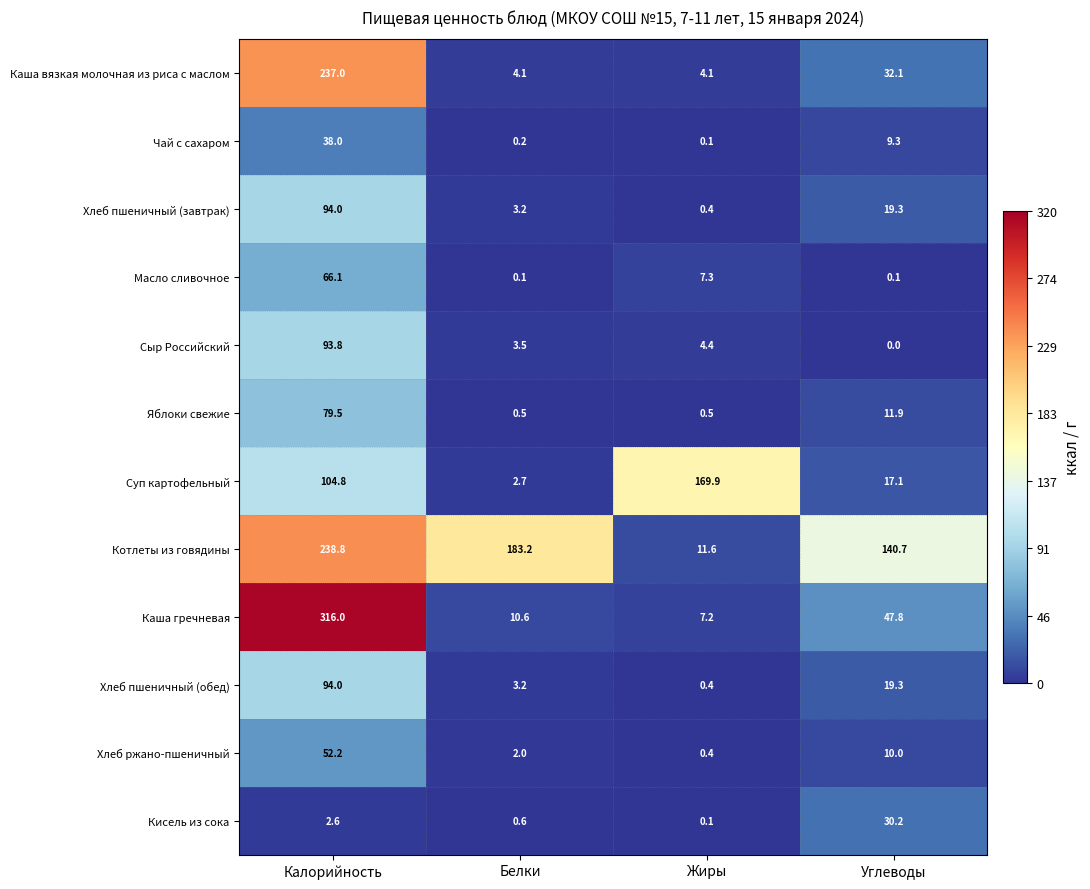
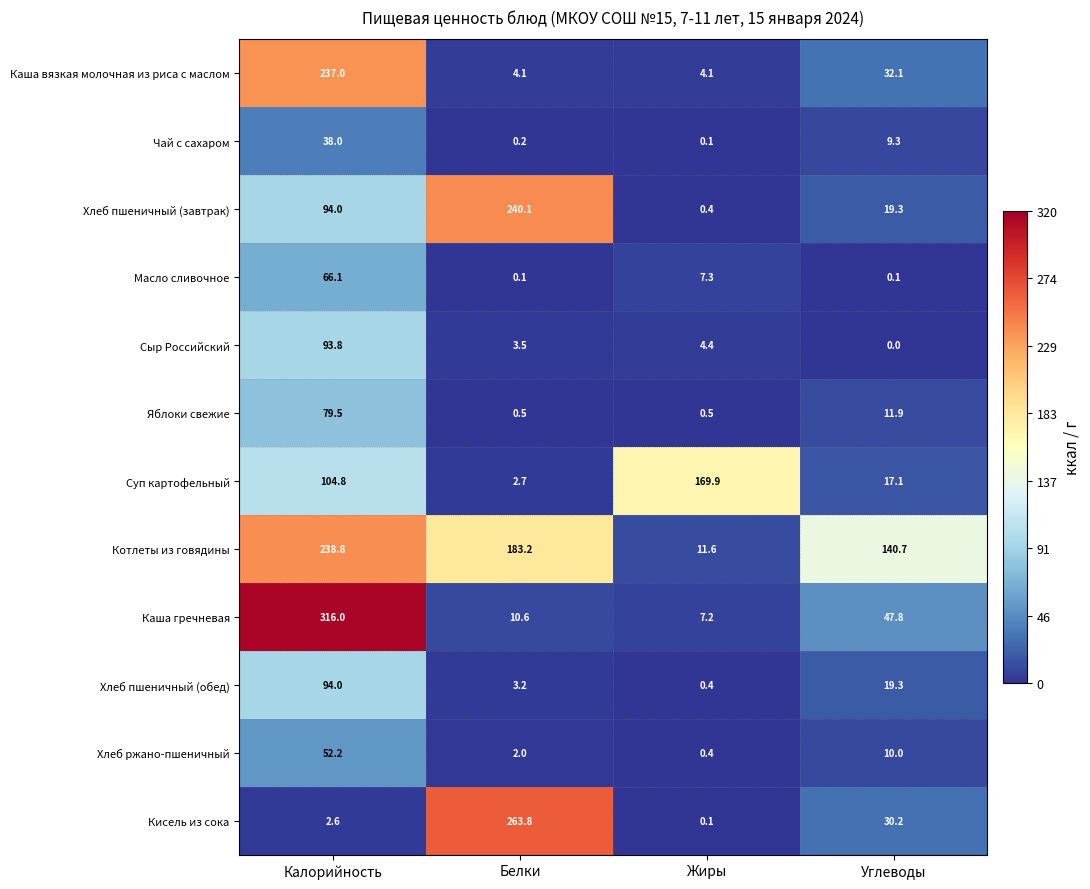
  {
    "Каша вязкая молочная из риса с маслом": {
      "Калорийность": 237.0,
      "Белки": 4.1,
      "Жиры": 4.1,
      "Углеводы": 32.1
    },
    "Чай с сахаром": {
      "Калорийность": 38.0,
      "Белки": 0.2,
      "Жиры": 0.1,
      "Углеводы": 9.3
    },
    "Хлеб пшеничный (завтрак)": {
      "Калорийность": 94.0,
-     "Белки": 3.2,
+     "Белки": 240.1,
      "Жиры": 0.4,
      "Углеводы": 19.3
    },
    "Масло сливочное": {
      "Калорийность": 66.1,
      "Белки": 0.1,
      "Жиры": 7.3,
      "Углеводы": 0.1
    },
    "Сыр Российский": {
      "Калорийность": 93.8,
      "Белки": 3.5,
      "Жиры": 4.4,
      "Углеводы": 0.0
    },
    "Яблоки свежие": {
      "Калорийность": 79.5,
      "Белки": 0.5,
      "Жиры": 0.5,
      "Углеводы": 11.9
    },
    "Суп картофельный": {
      "Калорийность": 104.8,
      "Белки": 2.7,
      "Жиры": 169.9,
      "Углеводы": 17.1
    },
    "Котлеты из говядины": {
      "Калорийность": 238.8,
      "Белки": 183.2,
      "Жиры": 11.6,
      "Углеводы": 140.7
    },
    "Каша гречневая": {
      "Калорийность": 316.0,
      "Белки": 10.6,
      "Жиры": 7.2,
      "Углеводы": 47.8
    },
    "Хлеб пшеничный (обед)": {
      "Калорийность": 94.0,
      "Белки": 3.2,
      "Жиры": 0.4,
      "Углеводы": 19.3
    },
    "Хлеб ржано-пшеничный": {
      "Калорийность": 52.2,
      "Белки": 2.0,
      "Жиры": 0.4,
      "Углеводы": 10.0
    },
    "Кисель из сока": {
      "Калорийность": 2.6,
-     "Белки": 0.6,
+     "Белки": 263.8,
      "Жиры": 0.1,
      "Углеводы": 30.2
    }
  }
